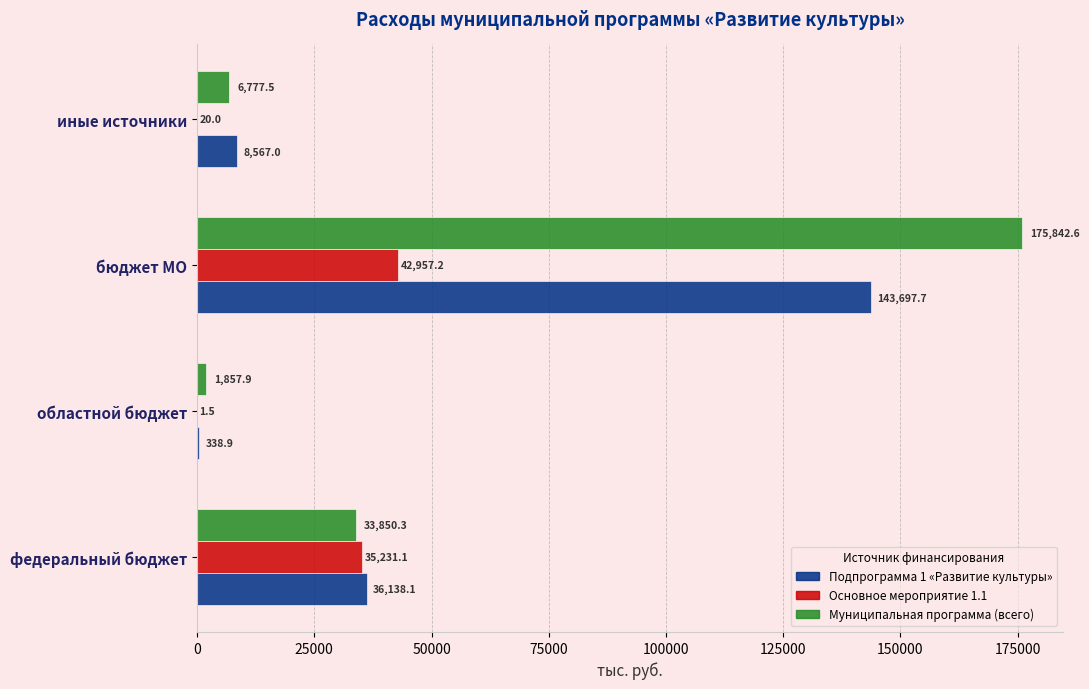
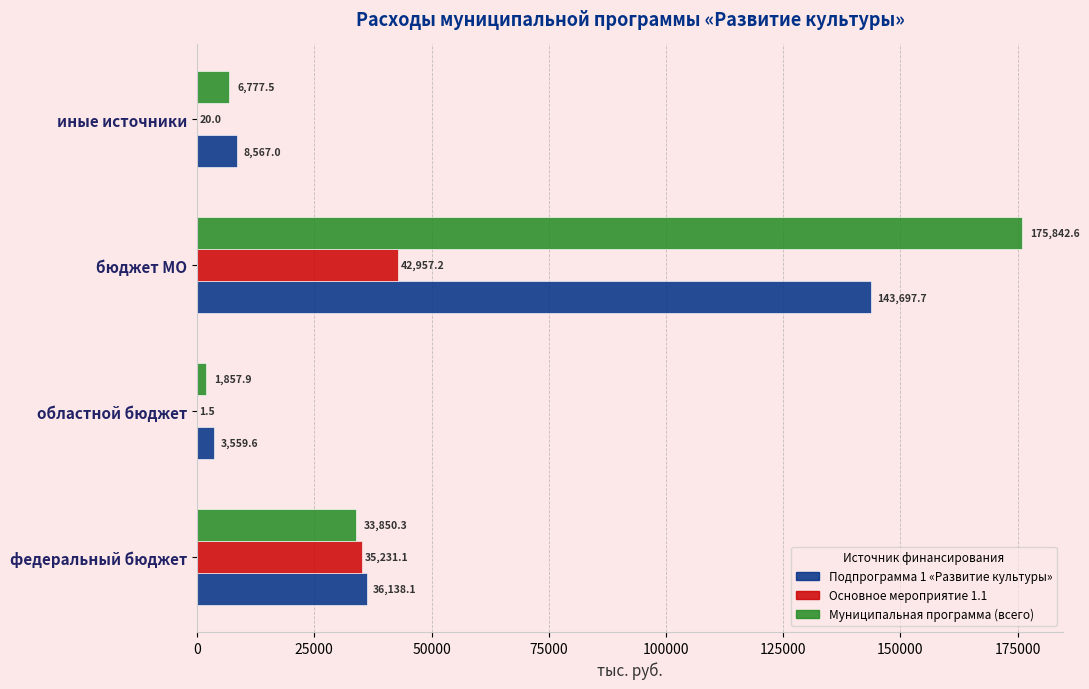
  {
    "Подпрограмма 1 «Развитие культуры»": {
      "иные источники": "8,567.0",
      "бюджет МО": "143,697.7",
-     "областной бюджет": "338.9",
+     "областной бюджет": "3,559.6",
      "федеральный бюджет": "36,138.1"
    },
    "Основное мероприятие 1.1": {
      "иные источники": "20.0",
      "бюджет МО": "42,957.2",
      "областной бюджет": "1.5",
      "федеральный бюджет": "35,231.1"
    },
    "Муниципальная программа (всего)": {
      "иные источники": "6,777.5",
      "бюджет МО": "175,842.6",
      "областной бюджет": "1,857.9",
      "федеральный бюджет": "33,850.3"
    }
  }
